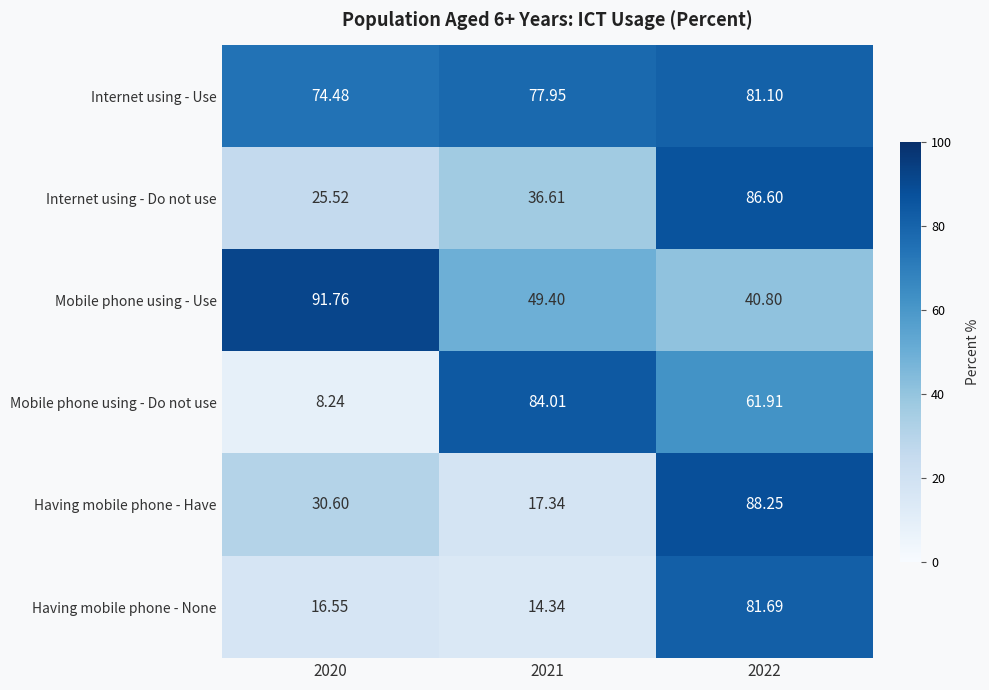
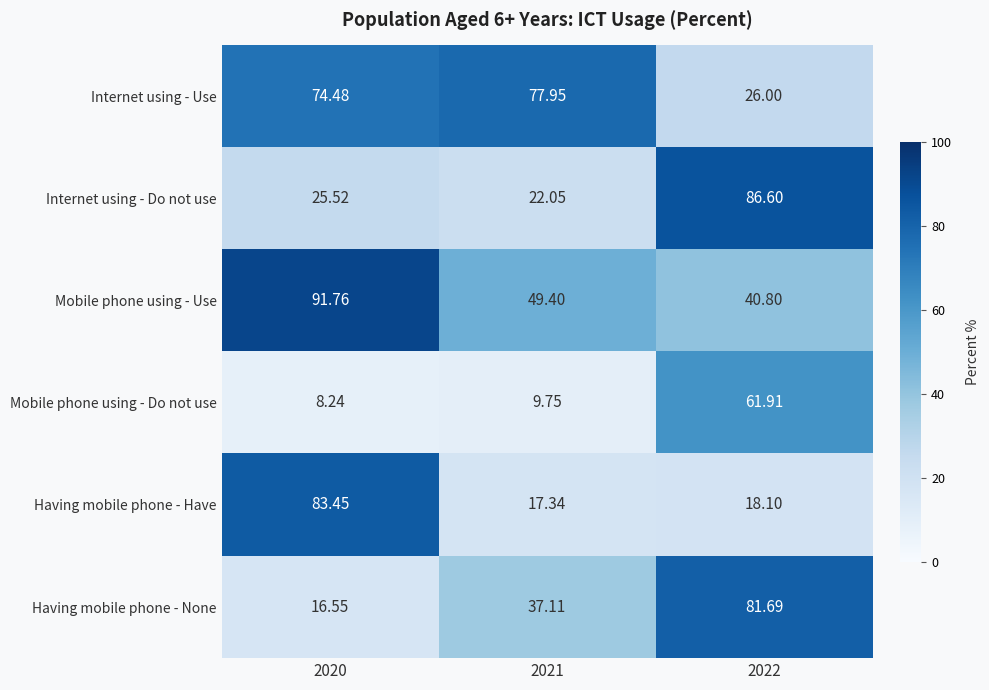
  {
    "Internet using - Use": {
      "2020": 74.48,
      "2021": 77.95,
-     "2022": 81.10
+     "2022": 26.00
    },
    "Internet using - Do not use": {
      "2020": 25.52,
-     "2021": 36.61,
+     "2021": 22.05,
      "2022": 86.60
    },
    "Mobile phone using - Use": {
      "2020": 91.76,
      "2021": 49.40,
      "2022": 40.80
    },
    "Mobile phone using - Do not use": {
      "2020": 8.24,
-     "2021": 84.01,
+     "2021": 9.75,
      "2022": 61.91
    },
    "Having mobile phone - Have": {
-     "2020": 30.60,
+     "2020": 83.45,
      "2021": 17.34,
-     "2022": 88.25
+     "2022": 18.10
    },
    "Having mobile phone - None": {
      "2020": 16.55,
-     "2021": 14.34,
+     "2021": 37.11,
      "2022": 81.69
    }
  }
